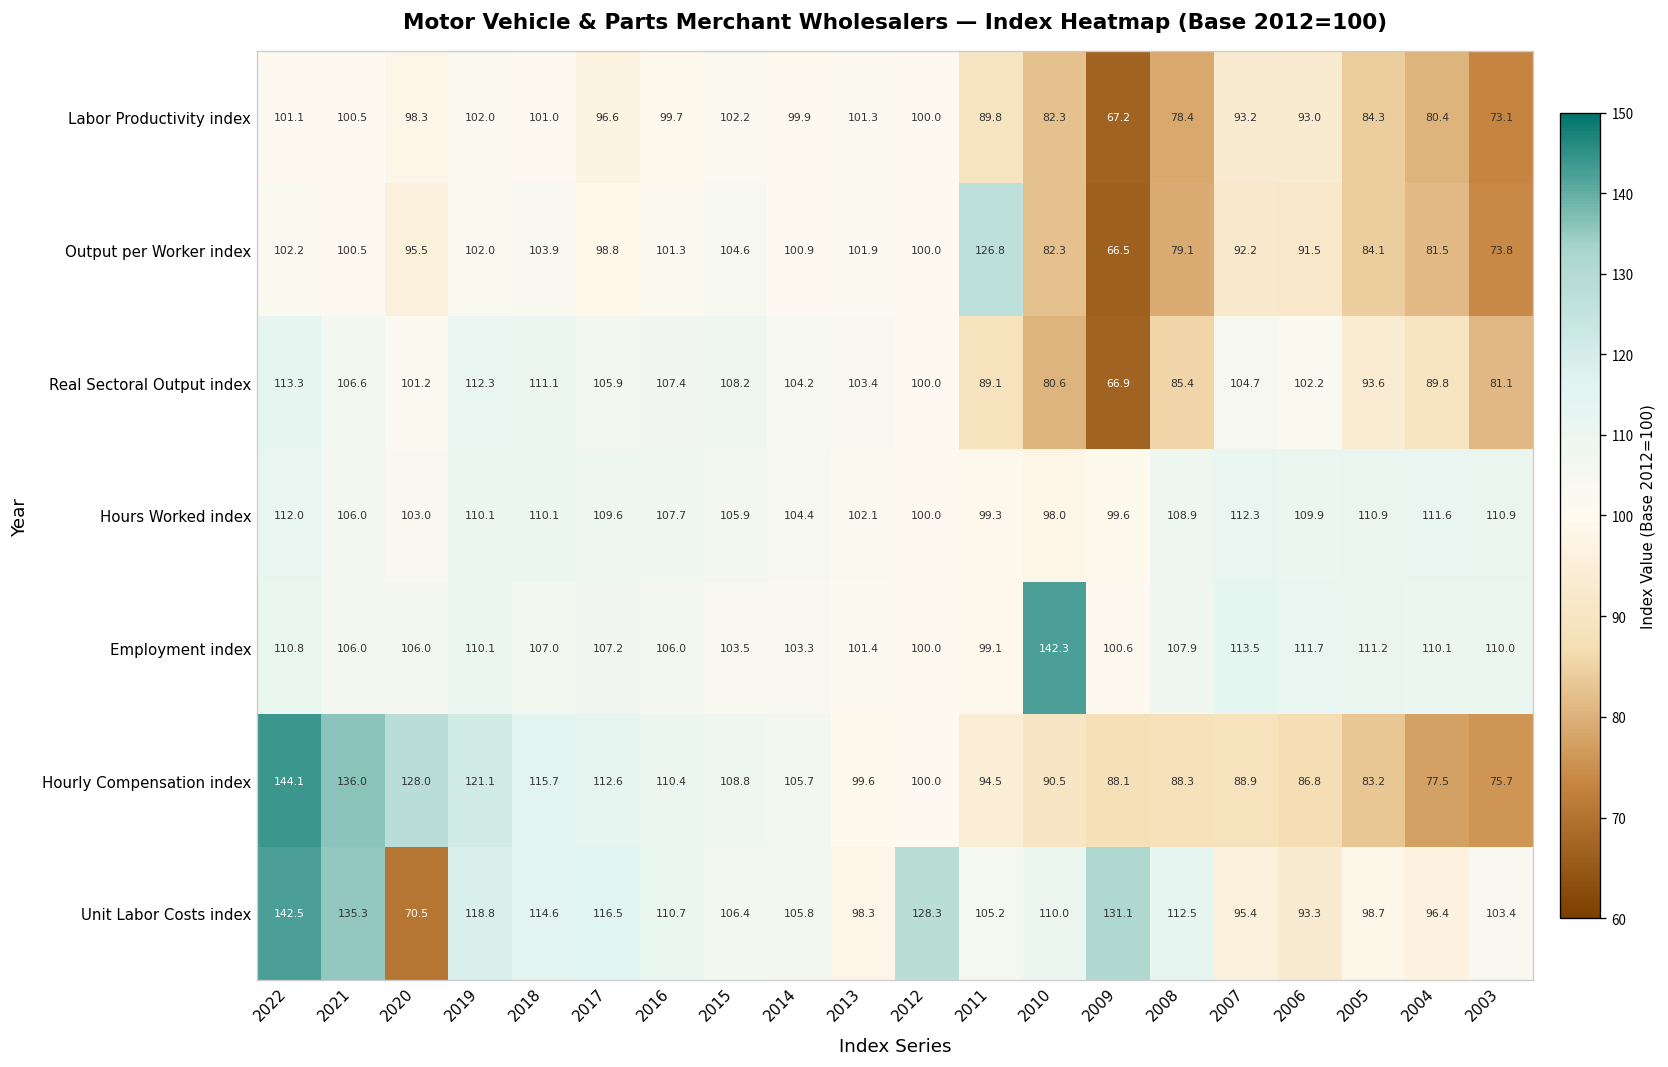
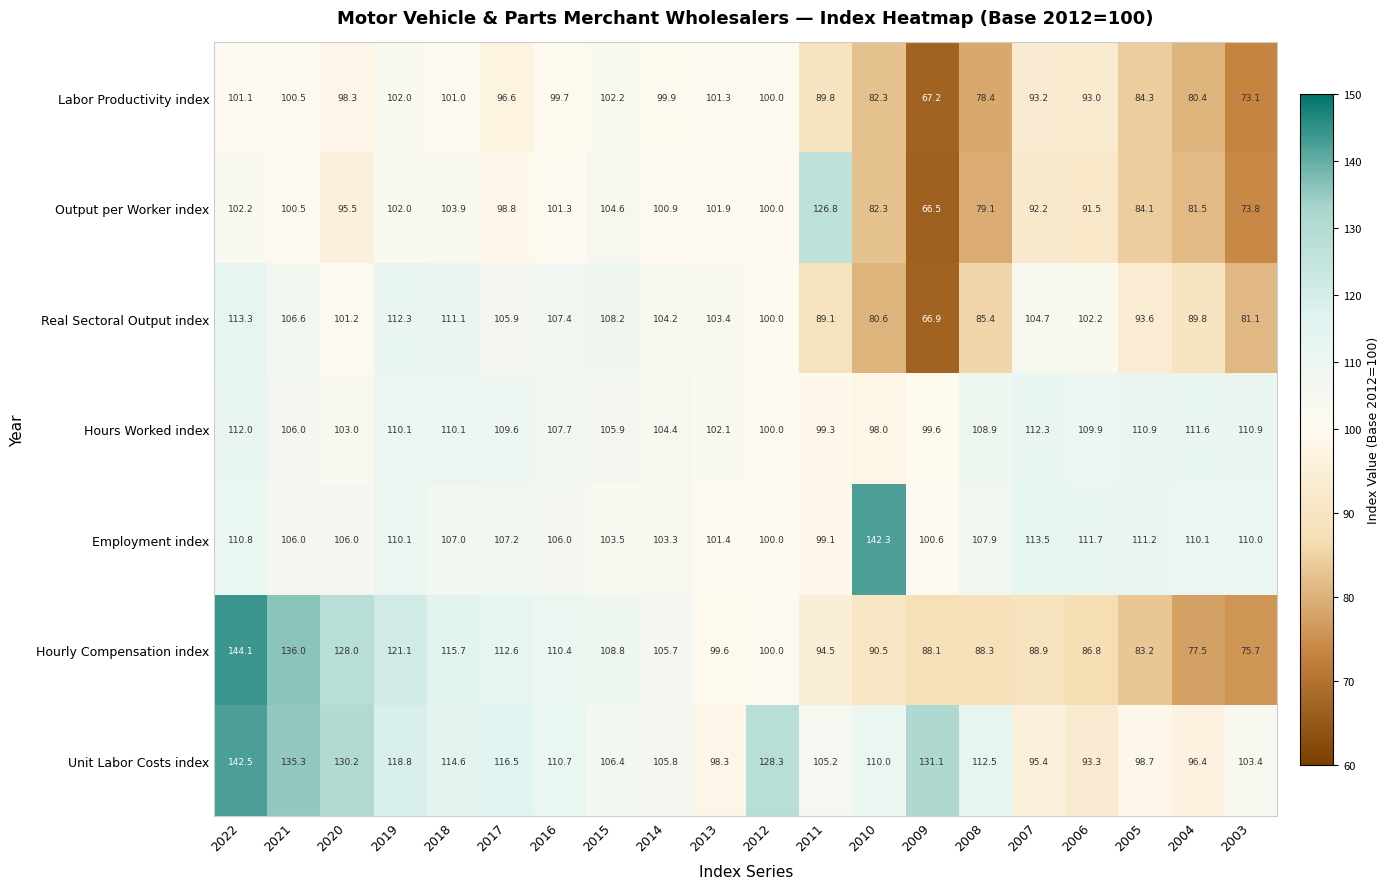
  {
    "Labor Productivity index": {
      "2022": 101.1,
      "2021": 100.5,
      "2020": 98.3,
      "2019": 102.0,
      "2018": 101.0,
      "2017": 96.6,
      "2016": 99.7,
      "2015": 102.2,
      "2014": 99.9,
      "2013": 101.3,
      "2012": 100.0,
      "2011": 89.8,
      "2010": 82.3,
      "2009": 67.2,
      "2008": 78.4,
      "2007": 93.2,
      "2006": 93.0,
      "2005": 84.3,
      "2004": 80.4,
      "2003": 73.1
    },
    "Output per Worker index": {
      "2022": 102.2,
      "2021": 100.5,
      "2020": 95.5,
      "2019": 102.0,
      "2018": 103.9,
      "2017": 98.8,
      "2016": 101.3,
      "2015": 104.6,
      "2014": 100.9,
      "2013": 101.9,
      "2012": 100.0,
      "2011": 126.8,
      "2010": 82.3,
      "2009": 66.5,
      "2008": 79.1,
      "2007": 92.2,
      "2006": 91.5,
      "2005": 84.1,
      "2004": 81.5,
      "2003": 73.8
    },
    "Real Sectoral Output index": {
      "2022": 113.3,
      "2021": 106.6,
      "2020": 101.2,
      "2019": 112.3,
      "2018": 111.1,
      "2017": 105.9,
      "2016": 107.4,
      "2015": 108.2,
      "2014": 104.2,
      "2013": 103.4,
      "2012": 100.0,
      "2011": 89.1,
      "2010": 80.6,
      "2009": 66.9,
      "2008": 85.4,
      "2007": 104.7,
      "2006": 102.2,
      "2005": 93.6,
      "2004": 89.8,
      "2003": 81.1
    },
    "Hours Worked index": {
      "2022": 112.0,
      "2021": 106.0,
      "2020": 103.0,
      "2019": 110.1,
      "2018": 110.1,
      "2017": 109.6,
      "2016": 107.7,
      "2015": 105.9,
      "2014": 104.4,
      "2013": 102.1,
      "2012": 100.0,
      "2011": 99.3,
      "2010": 98.0,
      "2009": 99.6,
      "2008": 108.9,
      "2007": 112.3,
      "2006": 109.9,
      "2005": 110.9,
      "2004": 111.6,
      "2003": 110.9
    },
    "Employment index": {
      "2022": 110.8,
      "2021": 106.0,
      "2020": 106.0,
      "2019": 110.1,
      "2018": 107.0,
      "2017": 107.2,
      "2016": 106.0,
      "2015": 103.5,
      "2014": 103.3,
      "2013": 101.4,
      "2012": 100.0,
      "2011": 99.1,
      "2010": 142.3,
      "2009": 100.6,
      "2008": 107.9,
      "2007": 113.5,
      "2006": 111.7,
      "2005": 111.2,
      "2004": 110.1,
      "2003": 110.0
    },
    "Hourly Compensation index": {
      "2022": 144.1,
      "2021": 136.0,
      "2020": 128.0,
      "2019": 121.1,
      "2018": 115.7,
      "2017": 112.6,
      "2016": 110.4,
      "2015": 108.8,
      "2014": 105.7,
      "2013": 99.6,
      "2012": 100.0,
      "2011": 94.5,
      "2010": 90.5,
      "2009": 88.1,
      "2008": 88.3,
      "2007": 88.9,
      "2006": 86.8,
      "2005": 83.2,
      "2004": 77.5,
      "2003": 75.7
    },
    "Unit Labor Costs index": {
      "2022": 142.5,
      "2021": 135.3,
-     "2020": 70.5,
+     "2020": 130.2,
      "2019": 118.8,
      "2018": 114.6,
      "2017": 116.5,
      "2016": 110.7,
      "2015": 106.4,
      "2014": 105.8,
      "2013": 98.3,
      "2012": 128.3,
      "2011": 105.2,
      "2010": 110.0,
      "2009": 131.1,
      "2008": 112.5,
      "2007": 95.4,
      "2006": 93.3,
      "2005": 98.7,
      "2004": 96.4,
      "2003": 103.4
    }
  }
